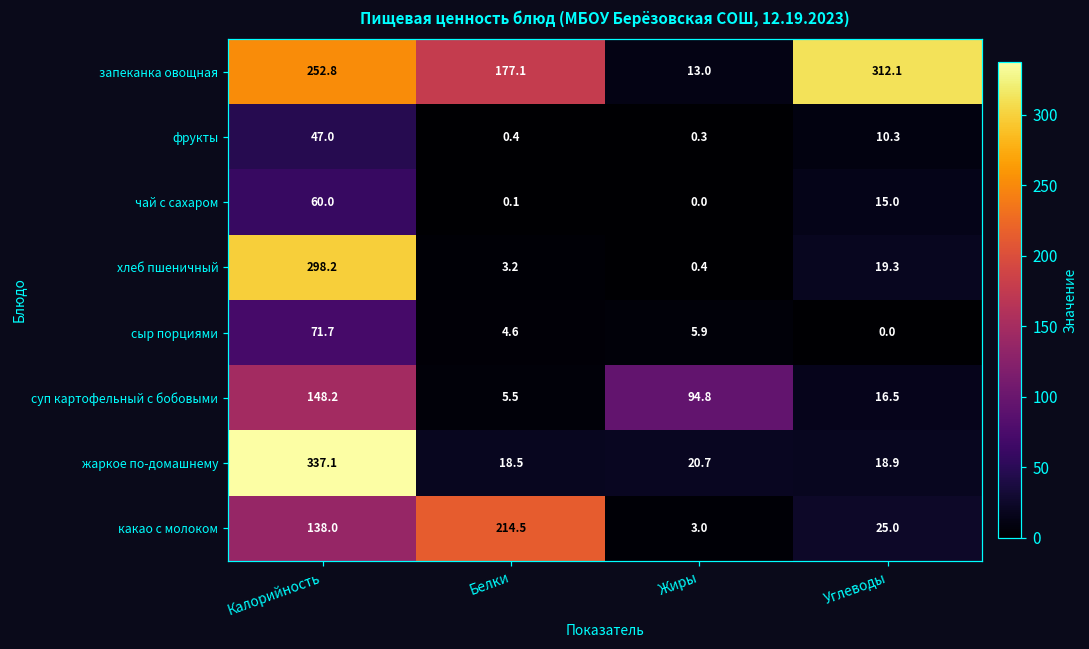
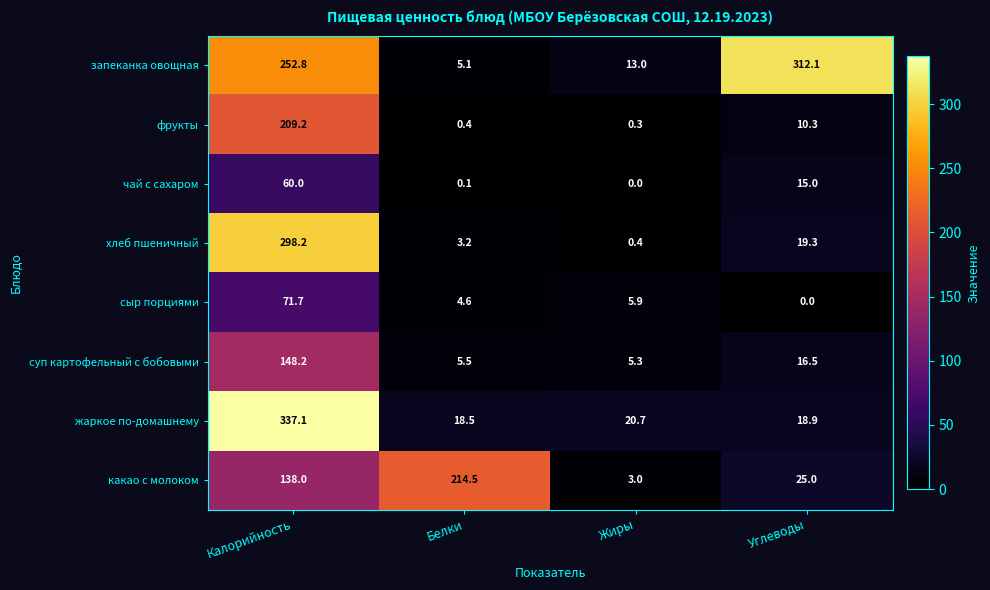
  {
    "запеканка овощная": {
      "Калорийность": 252.8,
-     "Белки": 177.1,
+     "Белки": 5.1,
      "Жиры": 13.0,
      "Углеводы": 312.1
    },
    "фрукты": {
-     "Калорийность": 47.0,
+     "Калорийность": 209.2,
      "Белки": 0.4,
      "Жиры": 0.3,
      "Углеводы": 10.3
    },
    "чай с сахаром": {
      "Калорийность": 60.0,
      "Белки": 0.1,
      "Жиры": 0.0,
      "Углеводы": 15.0
    },
    "хлеб пшеничный": {
      "Калорийность": 298.2,
      "Белки": 3.2,
      "Жиры": 0.4,
      "Углеводы": 19.3
    },
    "сыр порциями": {
      "Калорийность": 71.7,
      "Белки": 4.6,
      "Жиры": 5.9,
      "Углеводы": 0.0
    },
    "суп картофельный с бобовыми": {
      "Калорийность": 148.2,
      "Белки": 5.5,
-     "Жиры": 94.8,
+     "Жиры": 5.3,
      "Углеводы": 16.5
    },
    "жаркое по-домашнему": {
      "Калорийность": 337.1,
      "Белки": 18.5,
      "Жиры": 20.7,
      "Углеводы": 18.9
    },
    "какао с молоком": {
      "Калорийность": 138.0,
      "Белки": 214.5,
      "Жиры": 3.0,
      "Углеводы": 25.0
    }
  }
